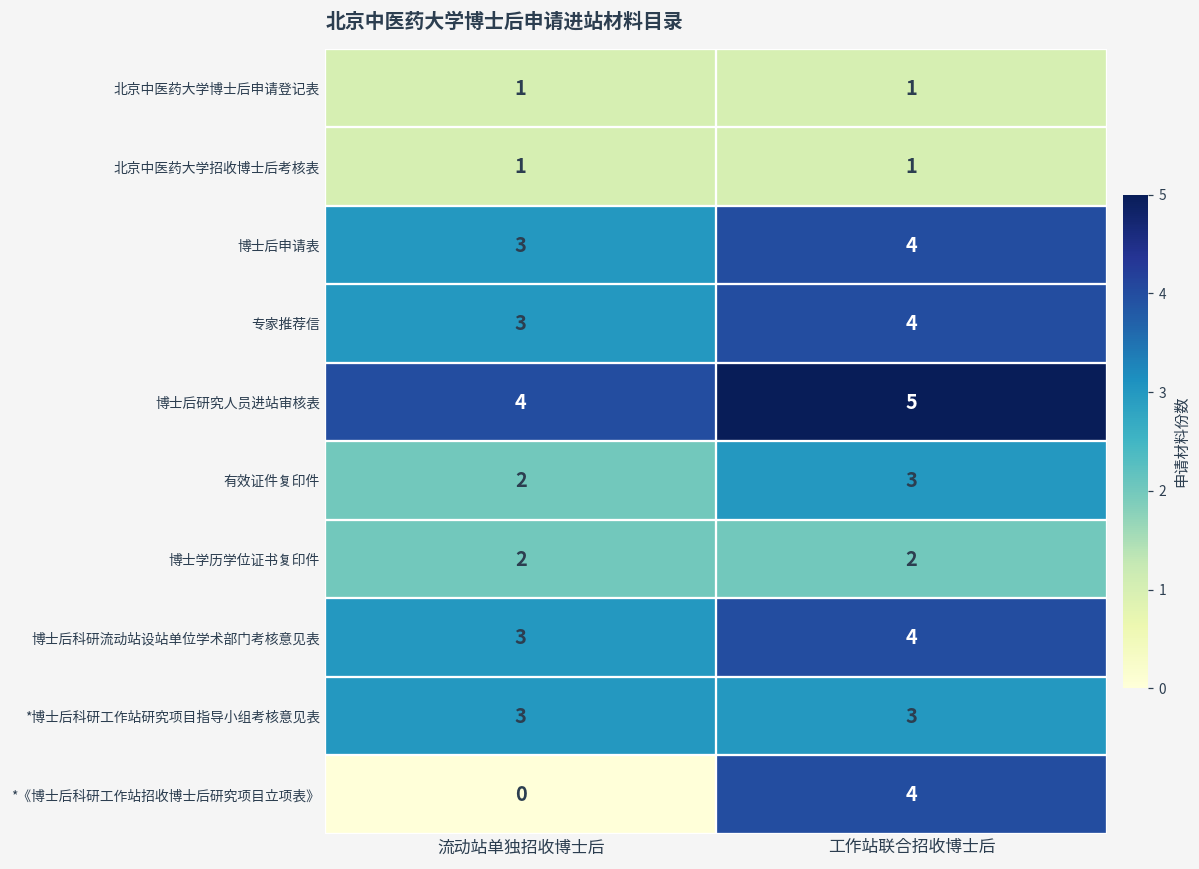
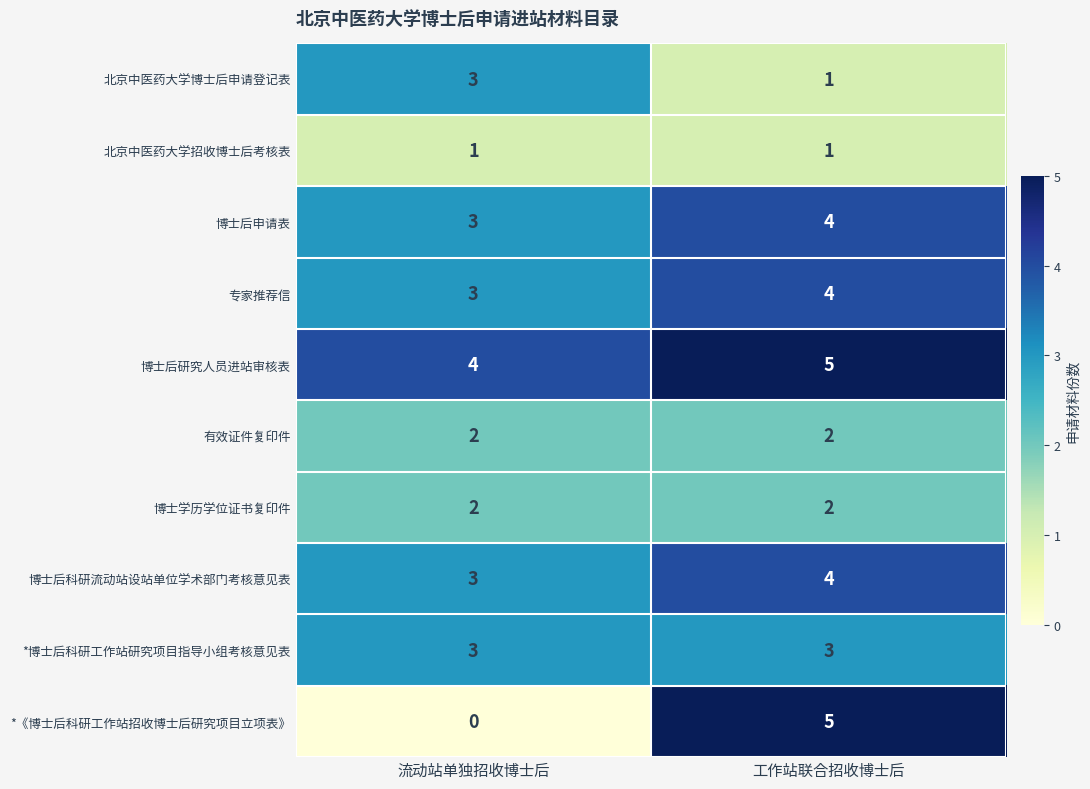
  {
    "北京中医药大学博士后申请登记表": {
-     "流动站单独招收博士后": 1,
+     "流动站单独招收博士后": 3,
      "工作站联合招收博士后": 1
    },
    "北京中医药大学招收博士后考核表": {
      "流动站单独招收博士后": 1,
      "工作站联合招收博士后": 1
    },
    "博士后申请表": {
      "流动站单独招收博士后": 3,
      "工作站联合招收博士后": 4
    },
    "专家推荐信": {
      "流动站单独招收博士后": 3,
      "工作站联合招收博士后": 4
    },
    "博士后研究人员进站审核表": {
      "流动站单独招收博士后": 4,
      "工作站联合招收博士后": 5
    },
    "有效证件复印件": {
      "流动站单独招收博士后": 2,
-     "工作站联合招收博士后": 3
+     "工作站联合招收博士后": 2
    },
    "博士学历学位证书复印件": {
      "流动站单独招收博士后": 2,
      "工作站联合招收博士后": 2
    },
    "博士后科研流动站设站单位学术部门考核意见表": {
      "流动站单独招收博士后": 3,
      "工作站联合招收博士后": 4
    },
    "*博士后科研工作站研究项目指导小组考核意见表": {
      "流动站单独招收博士后": 3,
      "工作站联合招收博士后": 3
    },
    "*《博士后科研工作站招收博士后研究项目立项表》": {
      "流动站单独招收博士后": 0,
-     "工作站联合招收博士后": 4
+     "工作站联合招收博士后": 5
    }
  }
